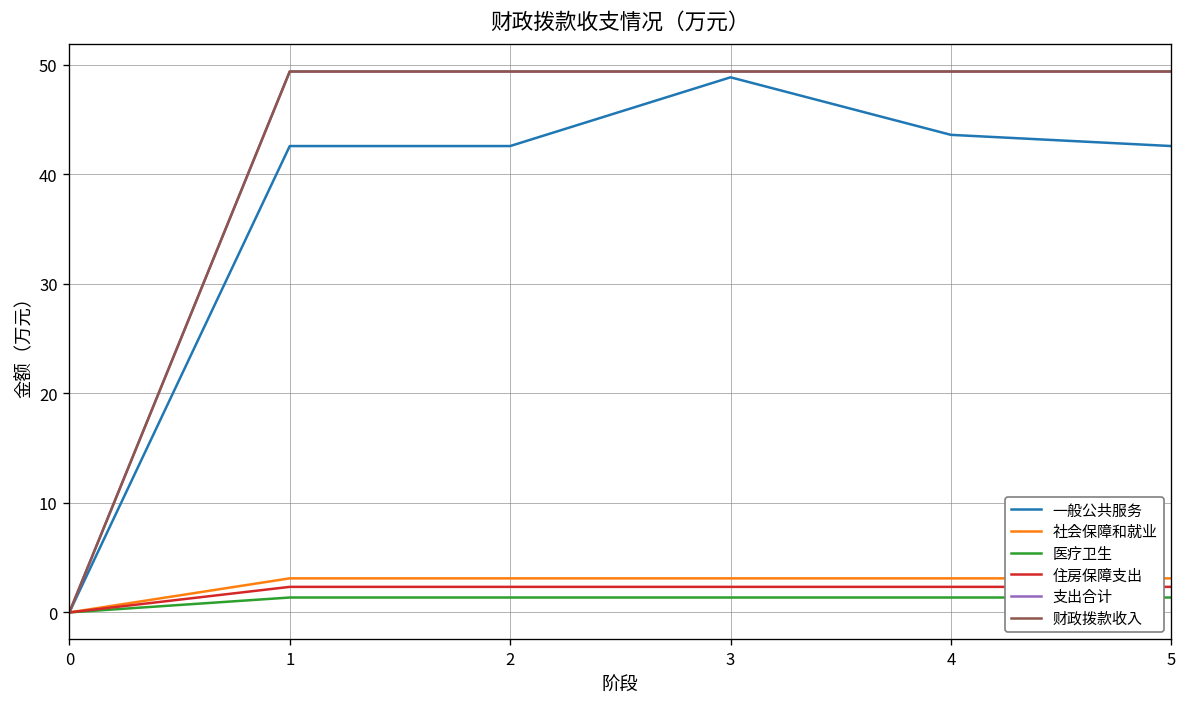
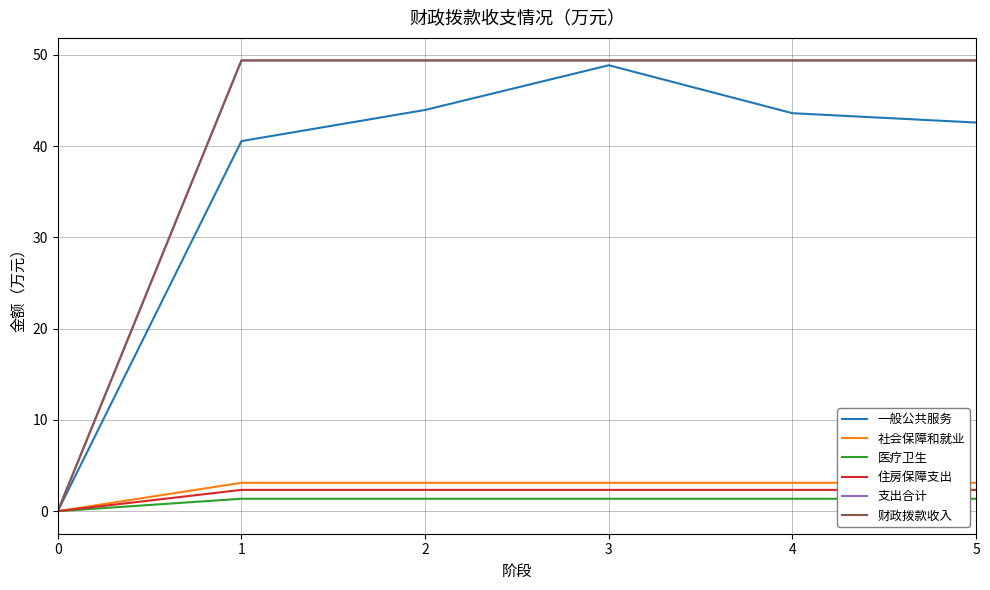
  {
    "一般公共服务": {
-     "1": 43,
-     "2": 43,
+     "1": 41,
+     "2": 44,
      "3": 49,
      "4": 44,
      "5": 43
    },
    "社会保障和就业": {
      "1": 3,
      "2": 3,
      "3": 3,
      "4": 3,
      "5": 3
    },
    "医疗卫生": {
      "1": 1,
      "2": 1,
      "3": 1,
      "4": 1,
      "5": 1
    },
    "住房保障支出": {
      "1": 2,
      "2": 2,
      "3": 2,
      "4": 2,
      "5": 2
    },
    "财政拨款收入": {
      "1": 49,
      "2": 49,
      "3": 49,
      "4": 49,
      "5": 49
    }
  }
